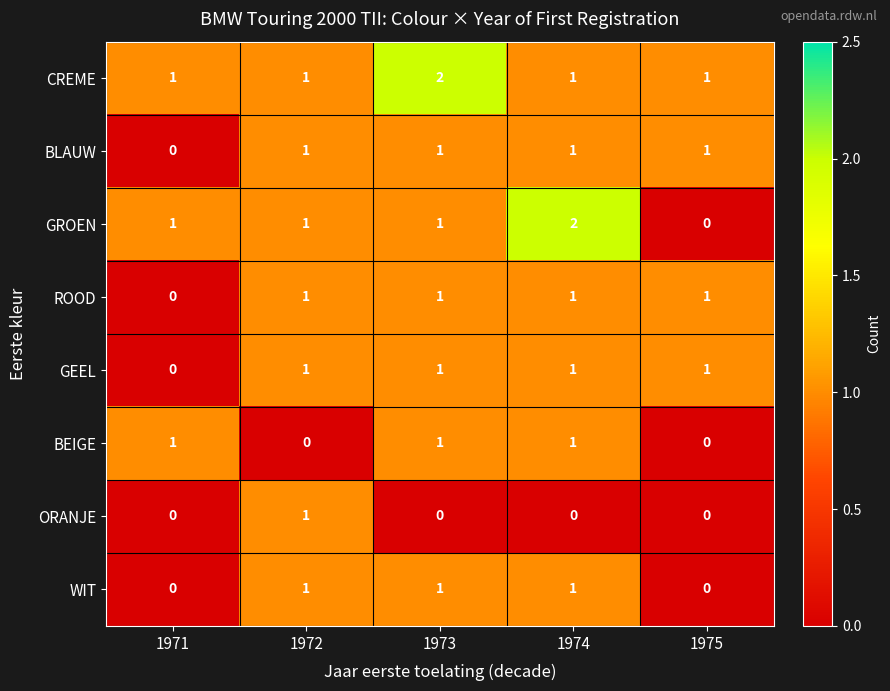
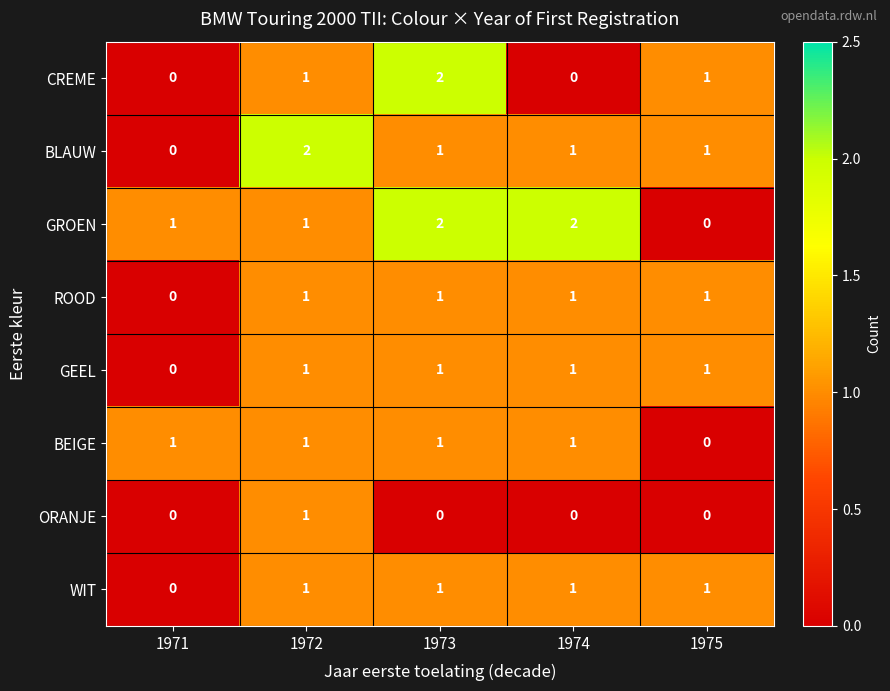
  {
    "CREME": {
-     "1971": 1,
+     "1971": 0,
      "1972": 1,
      "1973": 2,
-     "1974": 1,
+     "1974": 0,
      "1975": 1
    },
    "BLAUW": {
      "1971": 0,
-     "1972": 1,
+     "1972": 2,
      "1973": 1,
      "1974": 1,
      "1975": 1
    },
    "GROEN": {
      "1971": 1,
      "1972": 1,
-     "1973": 1,
+     "1973": 2,
      "1974": 2,
      "1975": 0
    },
    "ROOD": {
      "1971": 0,
      "1972": 1,
      "1973": 1,
      "1974": 1,
      "1975": 1
    },
    "GEEL": {
      "1971": 0,
      "1972": 1,
      "1973": 1,
      "1974": 1,
      "1975": 1
    },
    "BEIGE": {
      "1971": 1,
-     "1972": 0,
+     "1972": 1,
      "1973": 1,
      "1974": 1,
      "1975": 0
    },
    "ORANJE": {
      "1971": 0,
      "1972": 1,
      "1973": 0,
      "1974": 0,
      "1975": 0
    },
    "WIT": {
      "1971": 0,
      "1972": 1,
      "1973": 1,
      "1974": 1,
-     "1975": 0
+     "1975": 1
    }
  }
